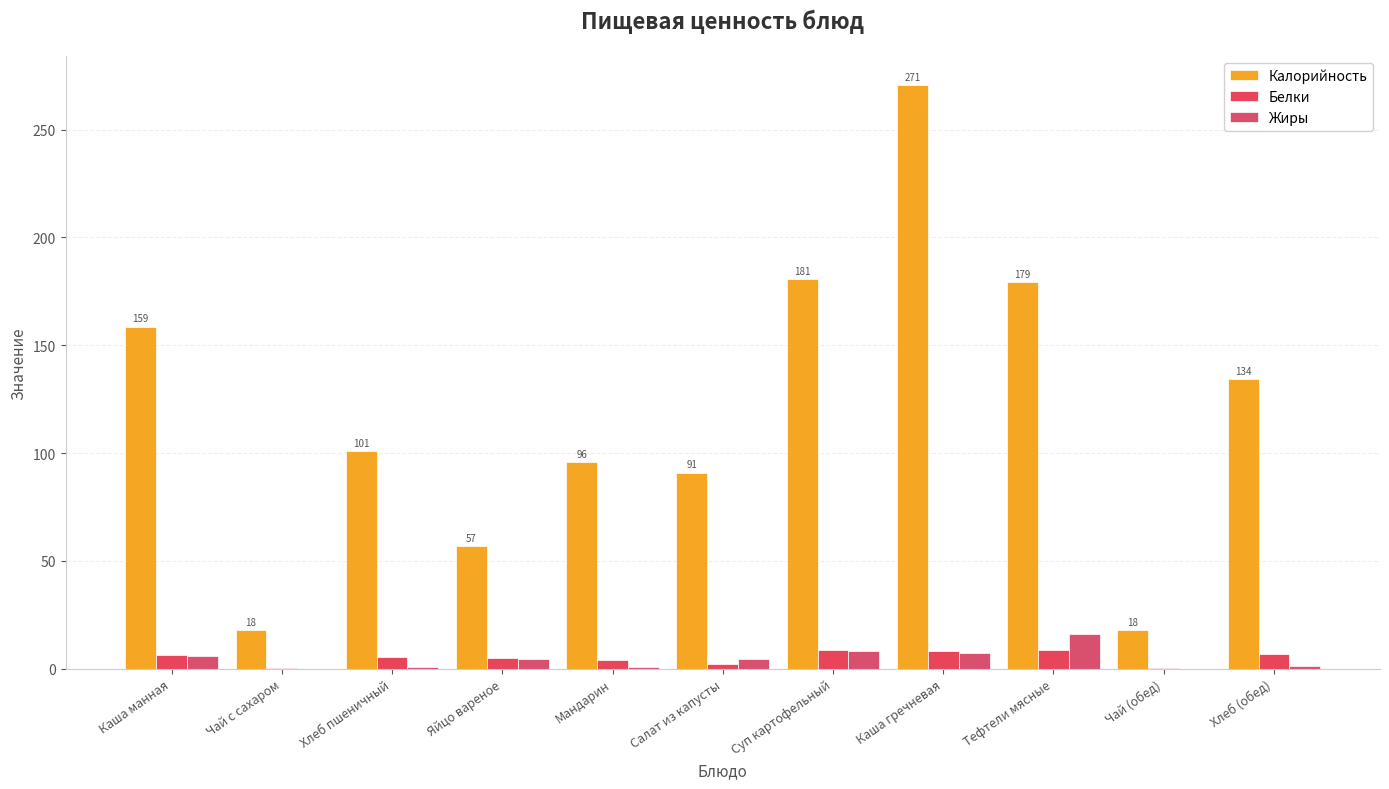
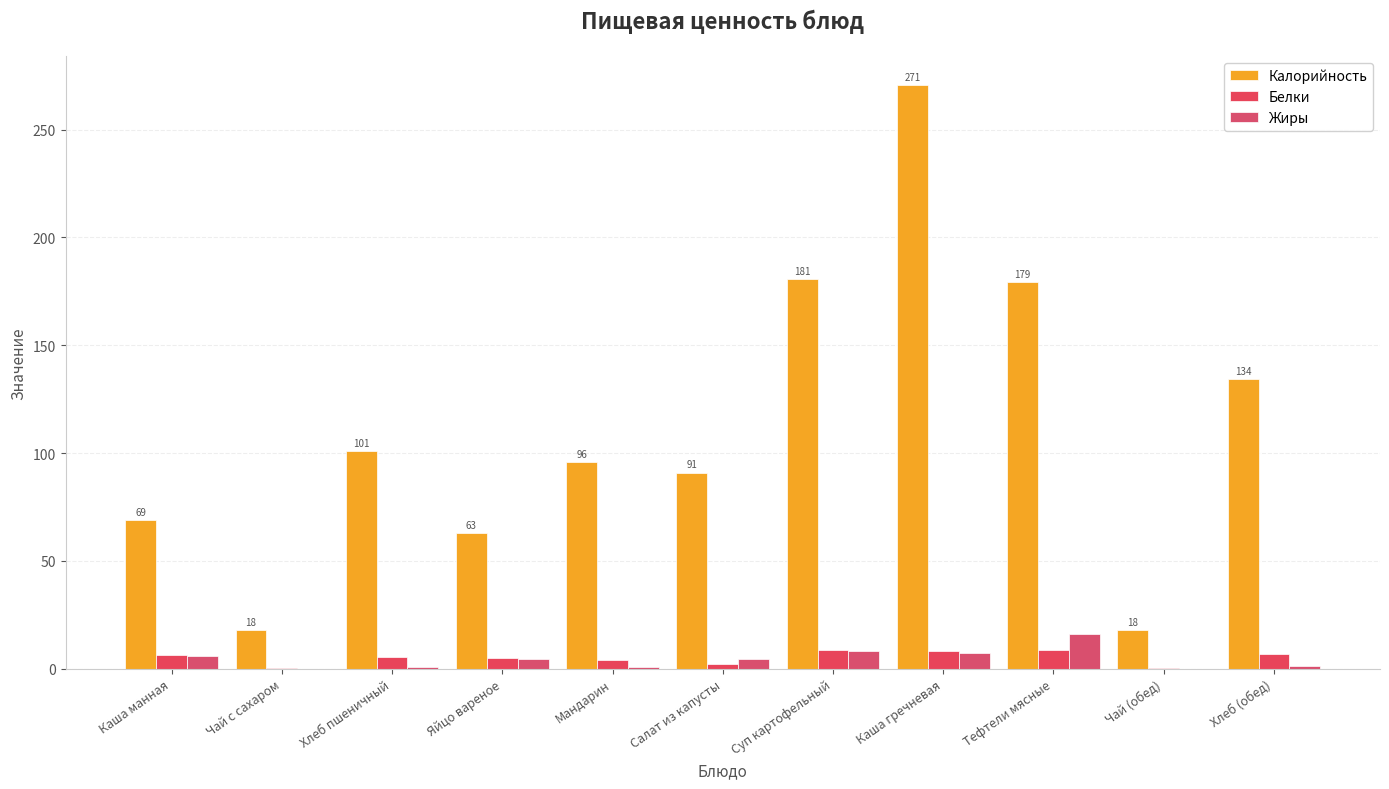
  {
    "Калорийность": {
-     "Каша манная": 159,
+     "Каша манная": 69,
      "Чай с сахаром": 18,
      "Хлеб пшеничный": 101,
-     "Яйцо вареное": 57,
+     "Яйцо вареное": 63,
      "Мандарин": 96,
      "Салат из капусты": 91,
      "Суп картофельный": 181,
      "Каша гречневая": 271,
      "Тефтели мясные": 179,
      "Чай (обед)": 18,
      "Хлеб (обед)": 134
    }
  }
